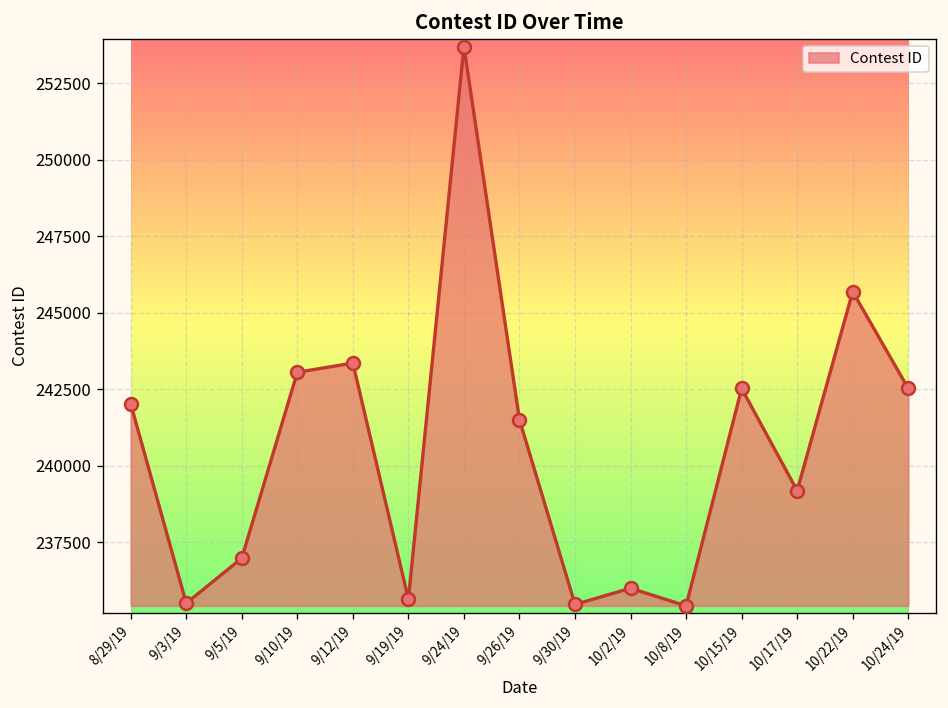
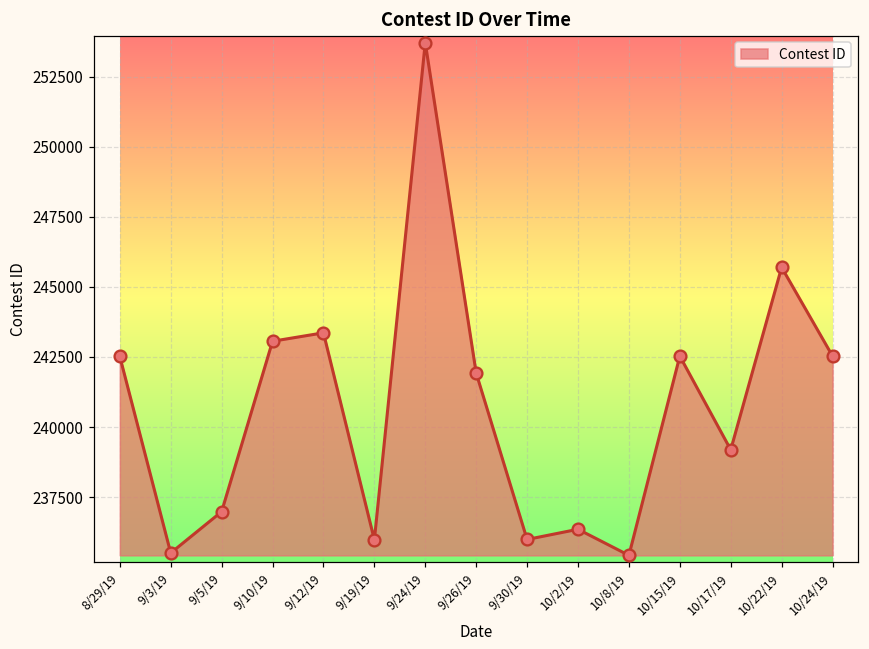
  {
-   "8/29/19": 242000,
+   "8/29/19": 242500,
    "9/3/19": 235500,
    "9/5/19": 237000,
    "9/10/19": 243100,
    "9/12/19": 243400,
-   "9/19/19": 235600,
+   "9/19/19": 236000,
    "9/24/19": 253700,
-   "9/26/19": 241500,
-   "9/30/19": 235500,
-   "10/2/19": 236000,
+   "9/26/19": 241900,
+   "9/30/19": 236000,
+   "10/2/19": 236400,
    "10/8/19": 235400,
    "10/15/19": 242500,
    "10/17/19": 239200,
    "10/22/19": 245700,
    "10/24/19": 242500
  }
